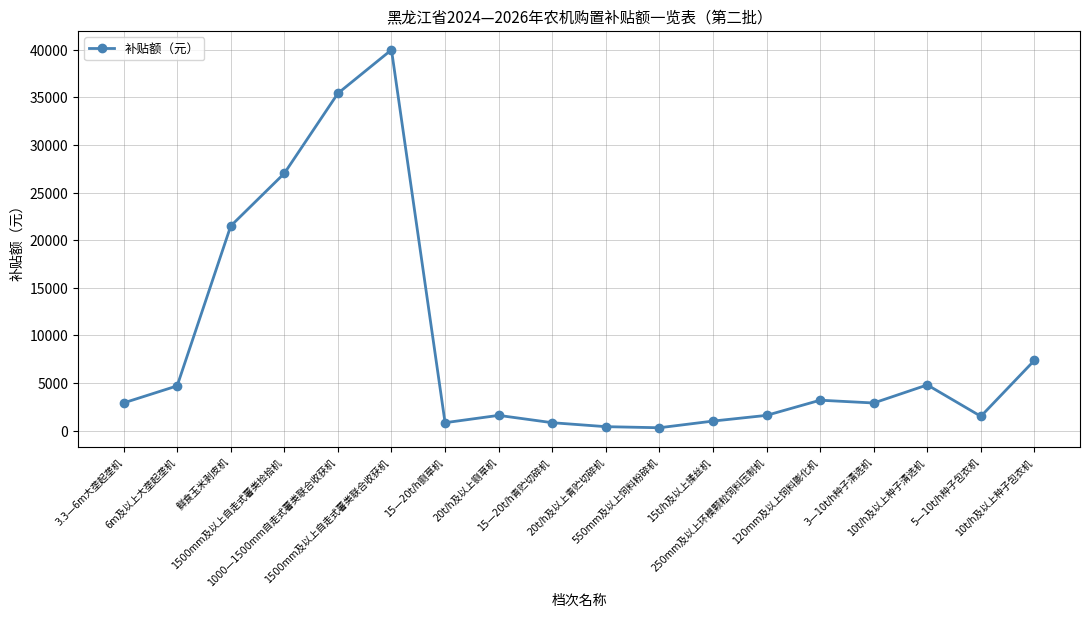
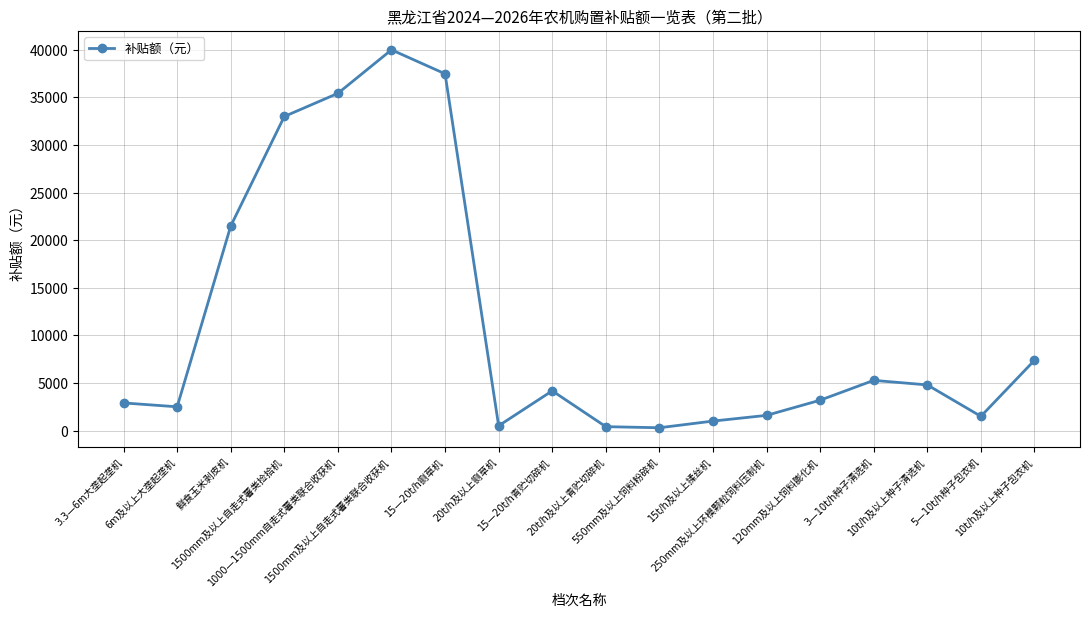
  {
    "3.3—6m大垄起垄机": 3000,
-   "6m及以上大垄起垄机": 5000,
+   "6m及以上大垄起垄机": 3000,
    "鲜食玉米剥皮机": 21000,
-   "1500mm及以上自走式薯类捡拾机": 27000,
+   "1500mm及以上自走式薯类捡拾机": 33000,
    "1000—1500mm自走式薯类联合收获机": 35000,
    "1500mm及以上自走式薯类联合收获机": 40000,
-   "15—20t/h铡草机": 1000,
-   "20t/h及以上铡草机": 2000,
-   "15—20t/h青贮切碎机": 1000,
+   "15—20t/h铡草机": 37000,
+   "20t/h及以上铡草机": 1000,
+   "15—20t/h青贮切碎机": 4000,
    "20t/h及以上青贮切碎机": 0,
    "550mm及以上饲料粉碎机": 0,
    "15t/h及以上揉丝机": 1000,
    "250mm及以上环模颗粒饲料压制机": 2000,
    "120mm及以上饲料膨化机": 3000,
-   "3—10t/h种子清选机": 3000,
+   "3—10t/h种子清选机": 5000,
    "10t/h及以上种子清选机": 5000,
    "5—10t/h种子包衣机": 2000,
    "10t/h及以上种子包衣机": 7000
  }
